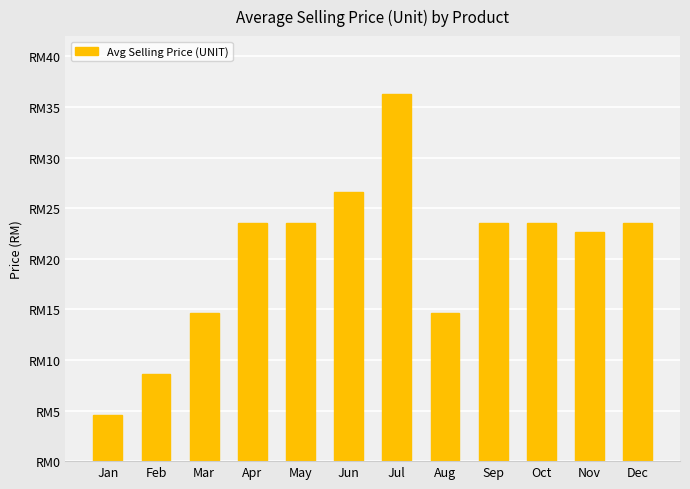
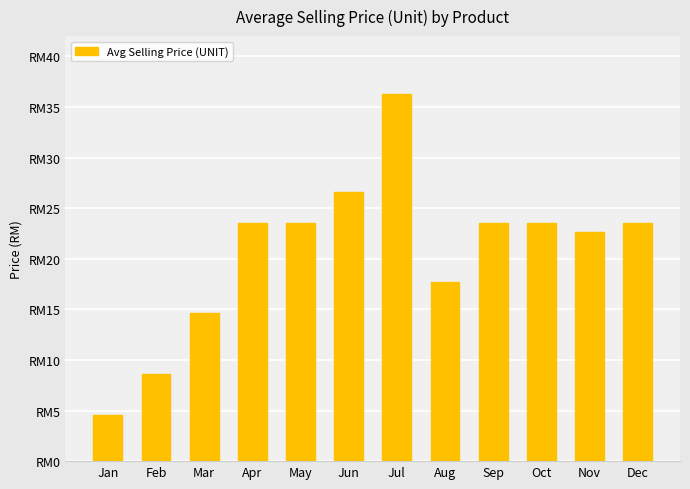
  {
    "Jan": "RM4.6",
    "Feb": "RM8.7",
    "Mar": "RM14.7",
    "Apr": "RM23.6",
    "May": "RM23.6",
    "Jun": "RM26.6",
    "Jul": "RM36.3",
-   "Aug": "RM14.7",
+   "Aug": "RM17.7",
    "Sep": "RM23.6",
    "Oct": "RM23.6",
    "Nov": "RM22.7",
    "Dec": "RM23.6"
  }
